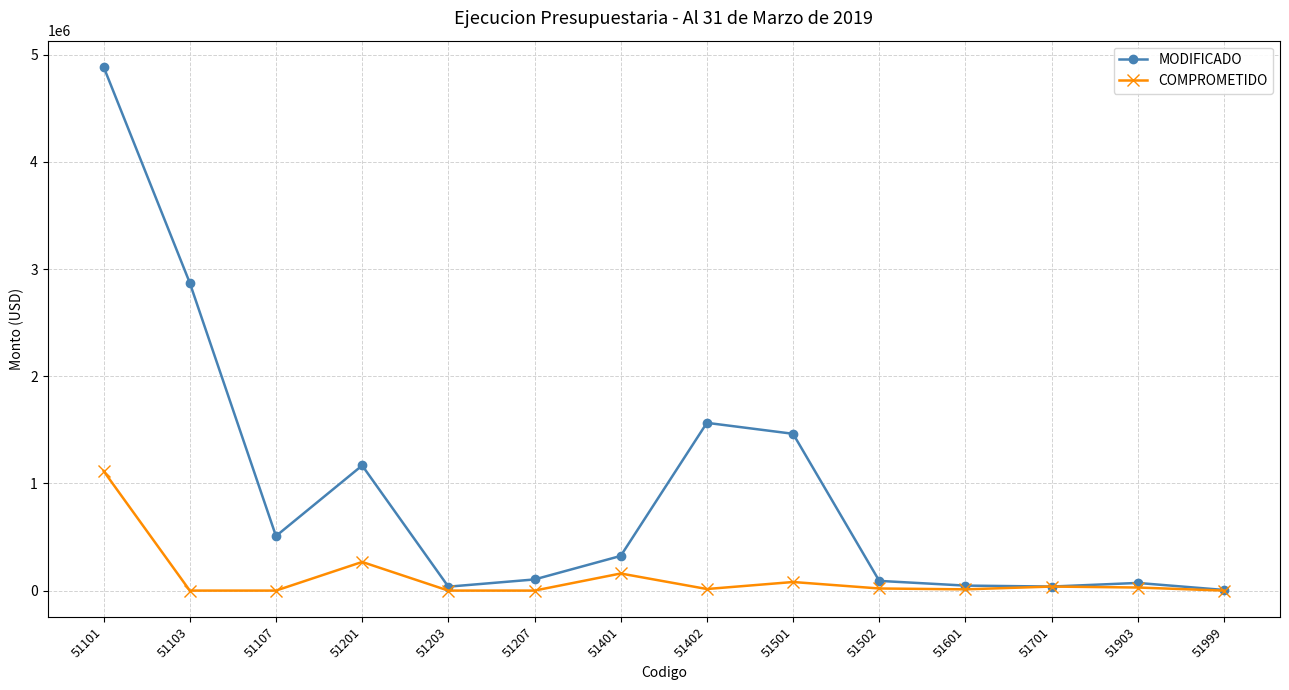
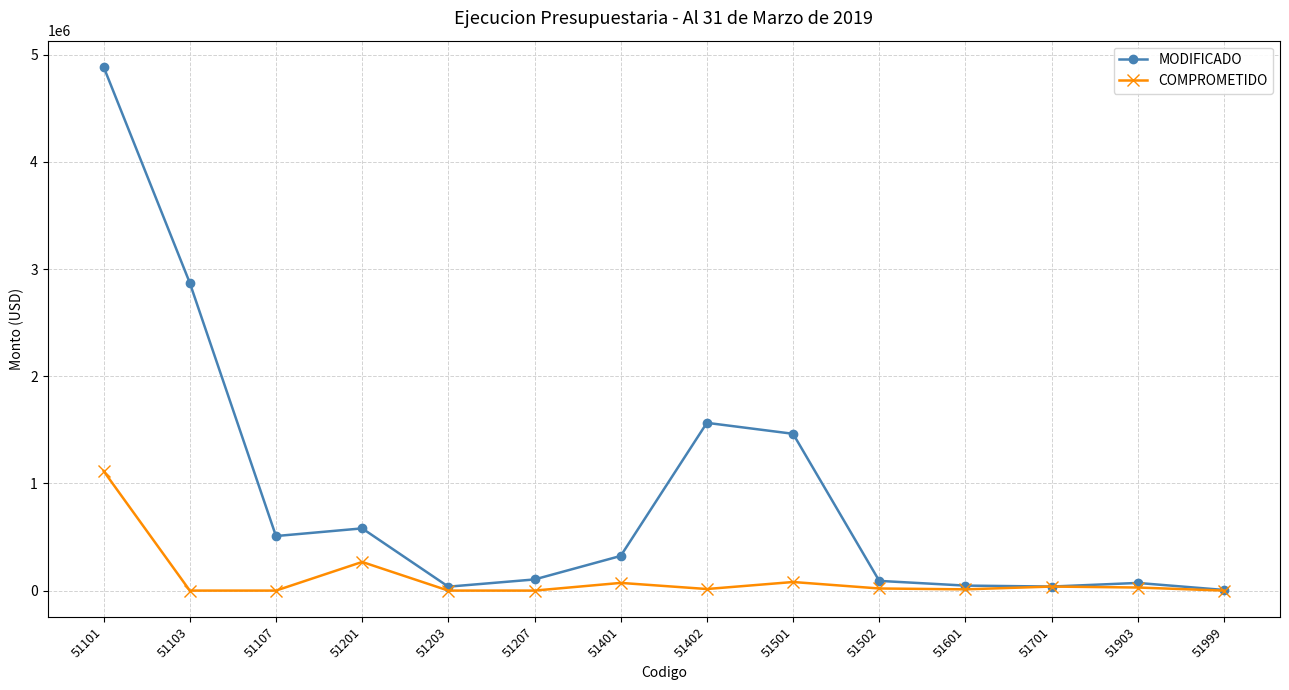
  {
    "MODIFICADO": {
      "51101": 4890000,
      "51103": 2870000,
      "51107": 510000,
-     "51201": 1170000,
+     "51201": 580000,
      "51203": 40000,
      "51207": 100000,
      "51401": 320000,
      "51402": 1570000,
      "51501": 1460000,
      "51502": 90000,
      "51601": 50000,
      "51903": 70000
    },
    "COMPROMETIDO": {
      "51101": 1120000,
      "51103": 0,
      "51107": 0,
      "51201": 270000,
      "51203": 0,
      "51207": 0,
-     "51401": 160000,
+     "51401": 70000,
      "51402": 10000,
      "51501": 80000,
      "51502": 20000,
      "51601": 10000,
      "51903": 30000
    }
  }
